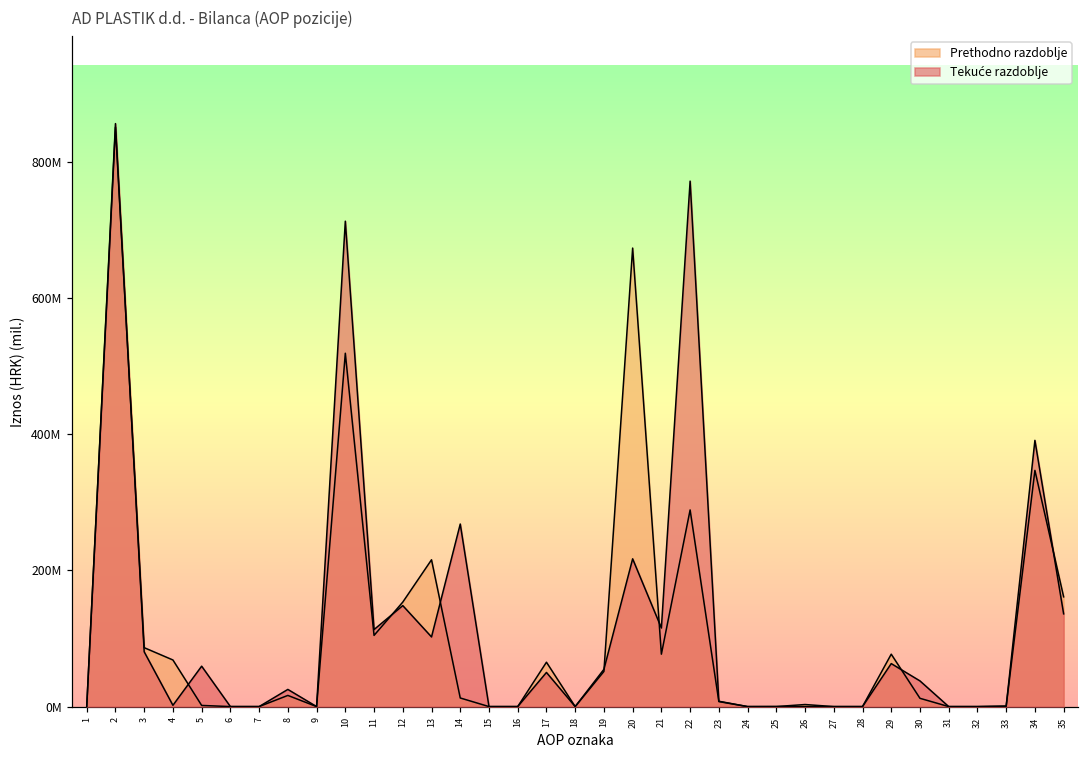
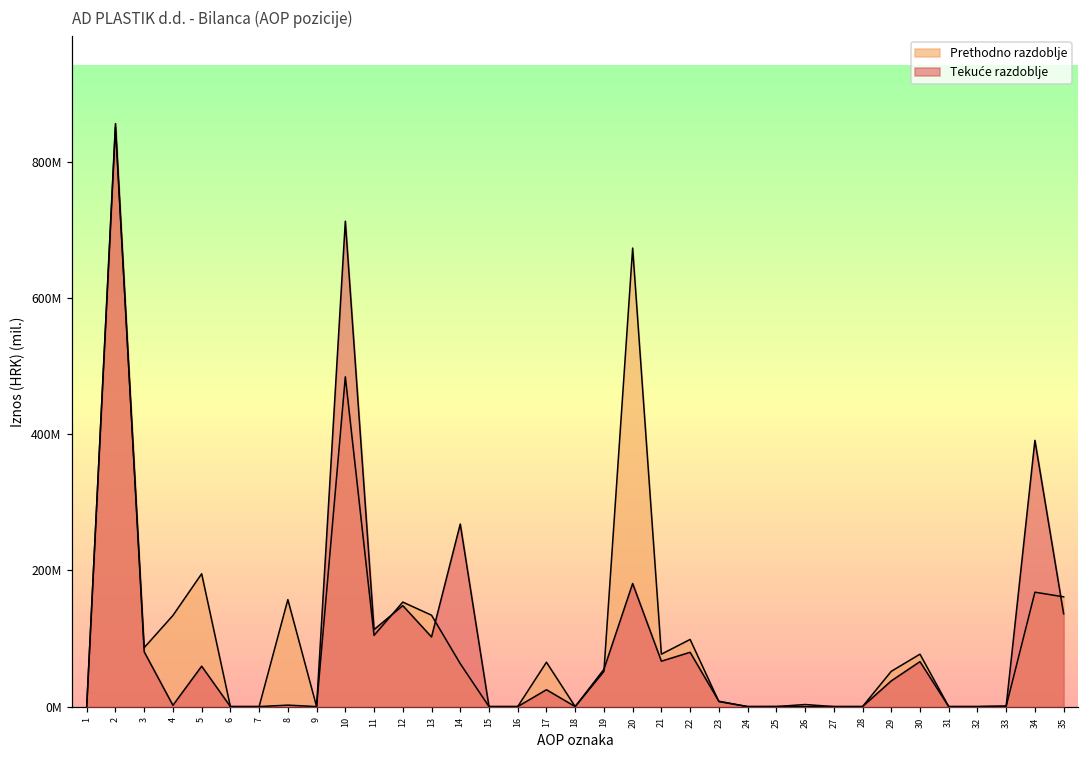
  {
    "Prethodno razdoblje": {
      "2": 850000000,
      "3": 90000000,
-     "4": 70000000,
-     "5": 0,
-     "8": 20000000,
-     "10": 520000000,
+     "4": 130000000,
+     "5": 190000000,
+     "8": 160000000,
+     "10": 480000000,
      "11": 100000000,
      "12": 150000000,
-     "13": 220000000,
-     "14": 10000000,
+     "13": 130000000,
+     "14": 60000000,
      "17": 70000000,
      "20": 670000000,
      "21": 80000000,
-     "22": 290000000,
-     "29": 80000000,
-     "30": 10000000,
-     "34": 350000000,
+     "22": 100000000,
+     "29": 50000000,
+     "30": 80000000,
+     "34": 170000000,
      "35": 160000000
    },
    "Tekuće razdoblje": {
      "2": 860000000,
      "3": 80000000,
      "4": 0,
      "5": 60000000,
-     "8": 30000000,
+     "8": 0,
      "10": 710000000,
      "11": 110000000,
      "12": 150000000,
      "13": 100000000,
      "14": 270000000,
-     "17": 50000000,
-     "20": 220000000,
-     "21": 120000000,
-     "22": 770000000,
-     "29": 60000000,
-     "30": 40000000,
+     "17": 20000000,
+     "20": 180000000,
+     "21": 70000000,
+     "22": 80000000,
+     "29": 40000000,
+     "30": 70000000,
      "34": 390000000,
      "35": 140000000
    }
  }
